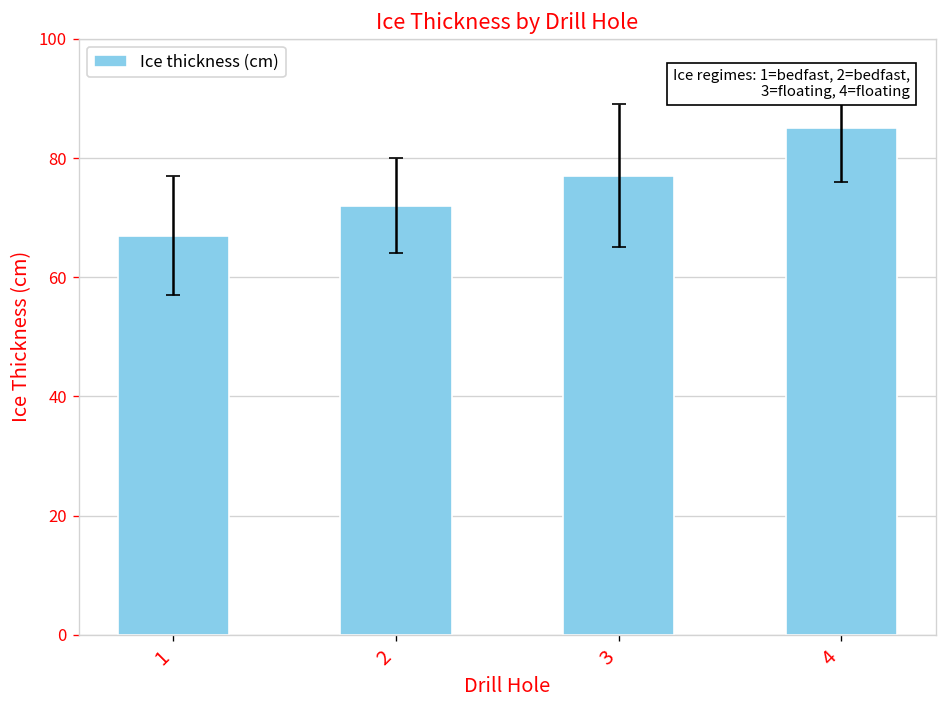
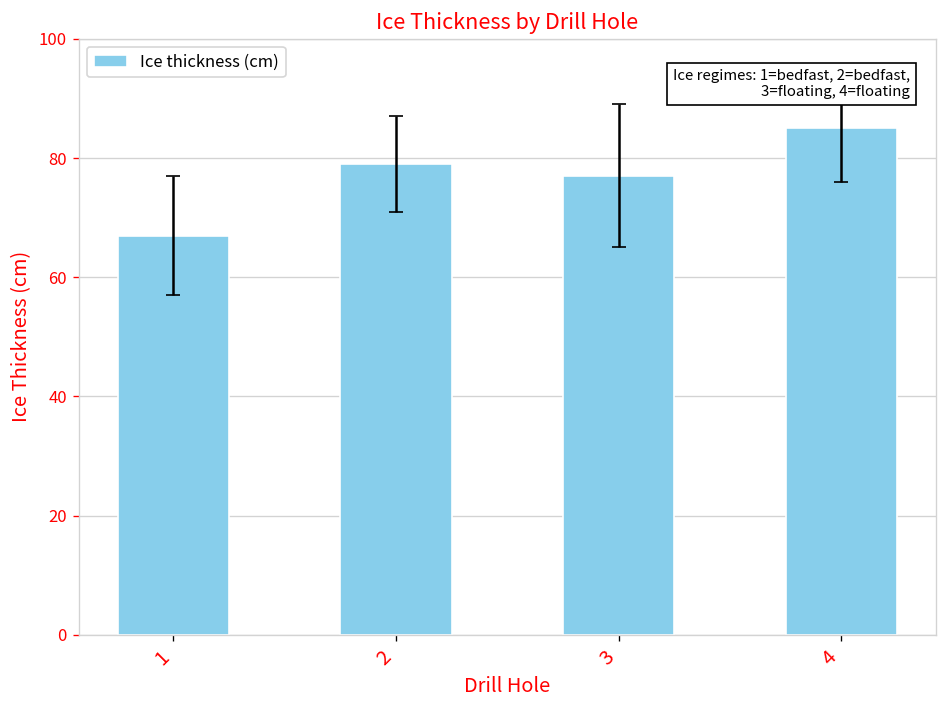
  {
    "Ice thickness (cm)": {
      "1": 67,
-     "2": 72,
+     "2": 79,
      "3": 77,
      "4": 85
    }
  }
